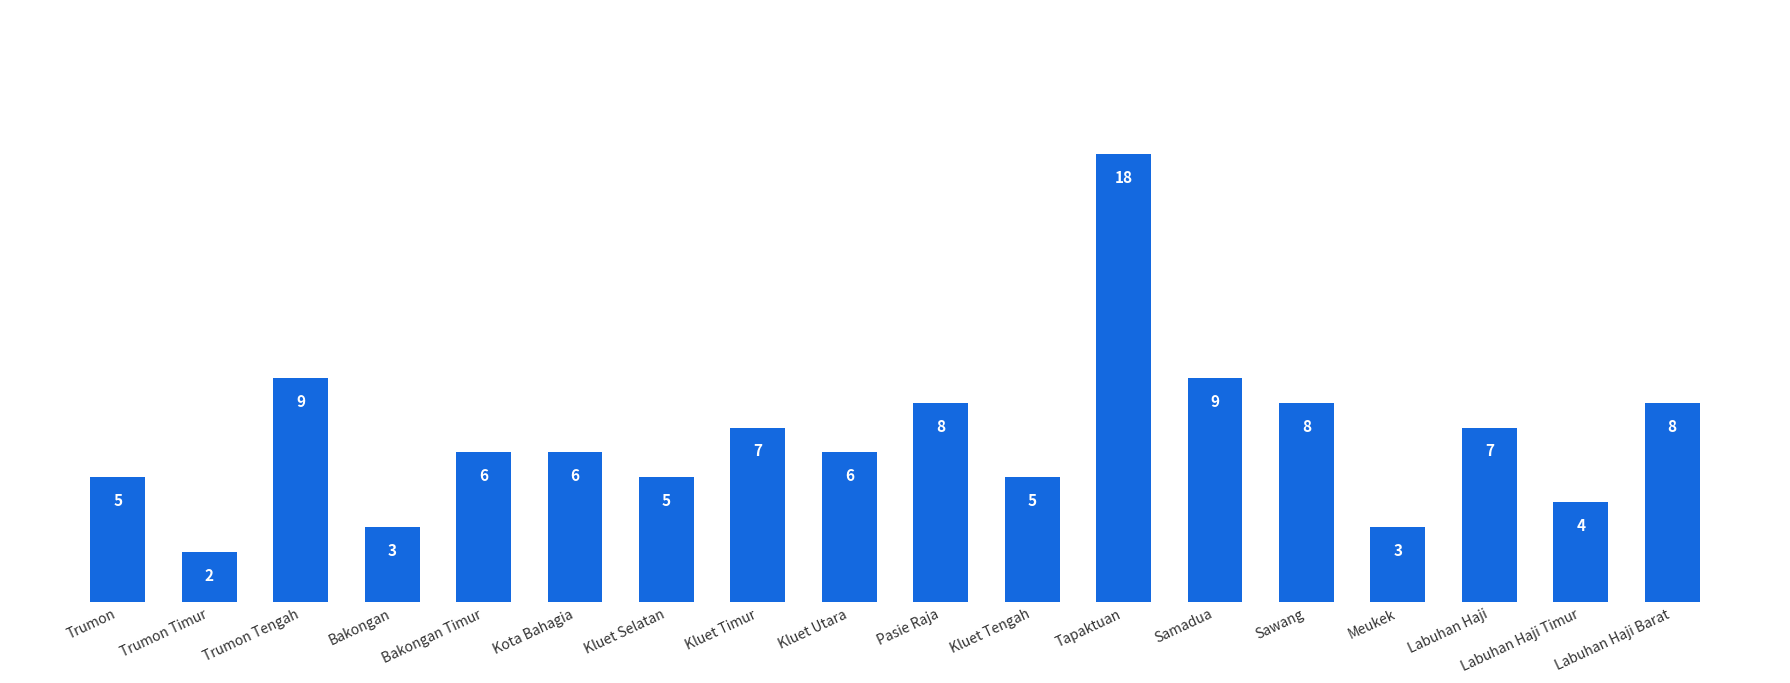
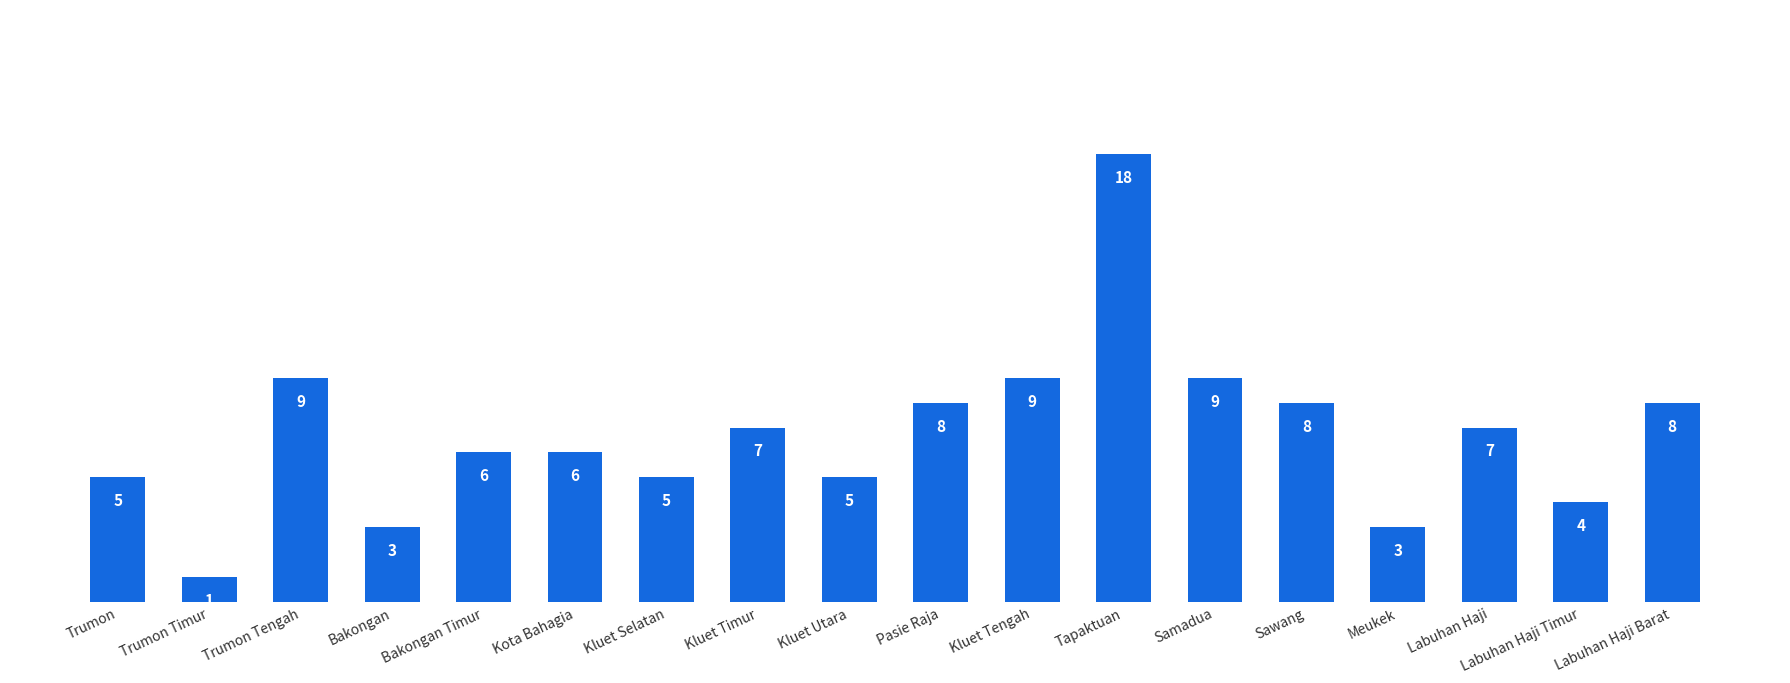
  {
    "Trumon": 5,
-   "Trumon Timur": 2,
+   "Trumon Timur": 1,
    "Trumon Tengah": 9,
    "Bakongan": 3,
    "Bakongan Timur": 6,
    "Kota Bahagia": 6,
    "Kluet Selatan": 5,
    "Kluet Timur": 7,
-   "Kluet Utara": 6,
+   "Kluet Utara": 5,
    "Pasie Raja": 8,
-   "Kluet Tengah": 5,
+   "Kluet Tengah": 9,
    "Tapaktuan": 18,
    "Samadua": 9,
    "Sawang": 8,
    "Meukek": 3,
    "Labuhan Haji": 7,
    "Labuhan Haji Timur": 4,
    "Labuhan Haji Barat": 8
  }
